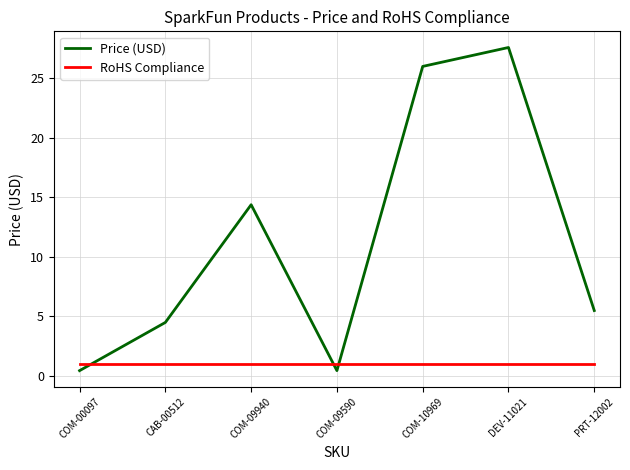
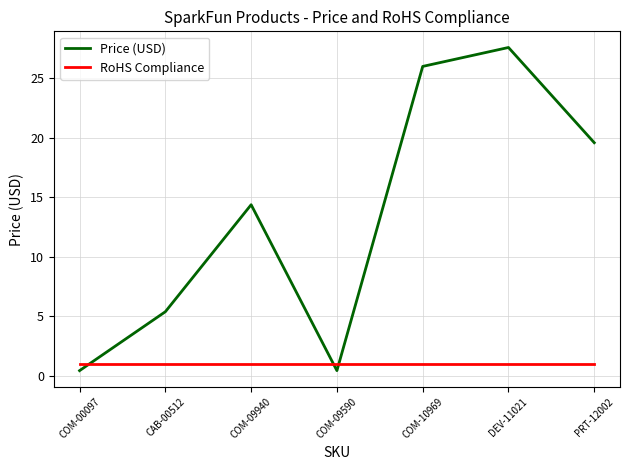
  {
    "Price (USD)": {
      "COM-00097": 0.5,
-     "CAB-00512": 4.5,
+     "CAB-00512": 5.4,
      "COM-09940": 14.4,
      "COM-09590": 0.5,
      "COM-10969": 26.0,
      "DEV-11021": 27.6,
-     "PRT-12002": 5.5
+     "PRT-12002": 19.6
    },
    "RoHS Compliance": {
      "COM-00097": 1.0,
      "CAB-00512": 1.0,
      "COM-09940": 1.0,
      "COM-09590": 1.0,
      "COM-10969": 1.0,
      "DEV-11021": 1.0,
      "PRT-12002": 1.0
    }
  }
